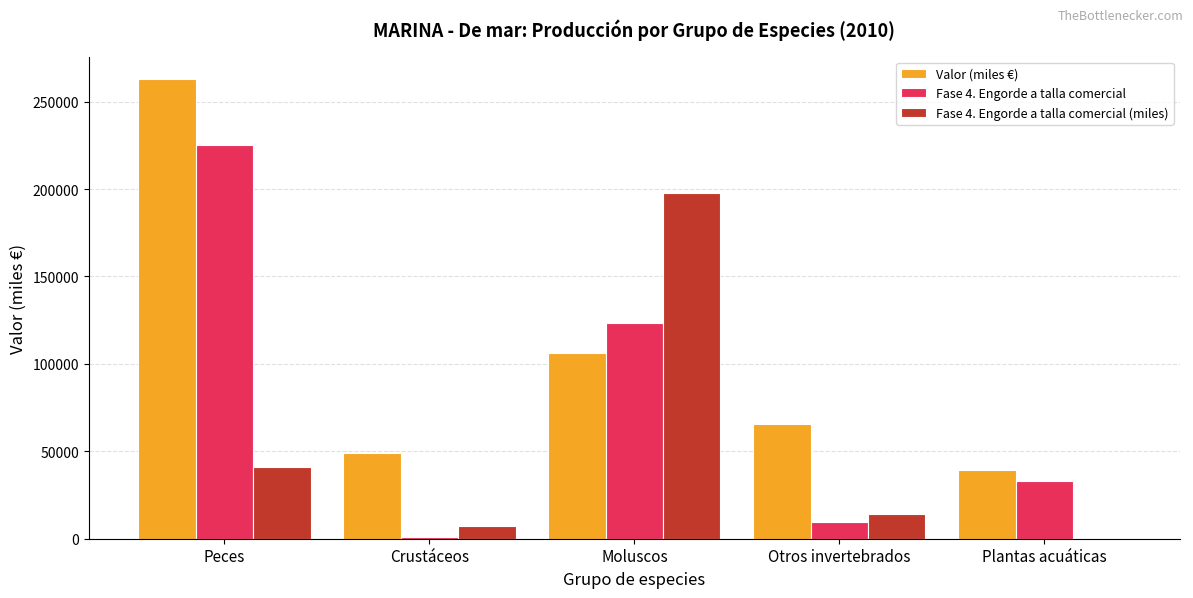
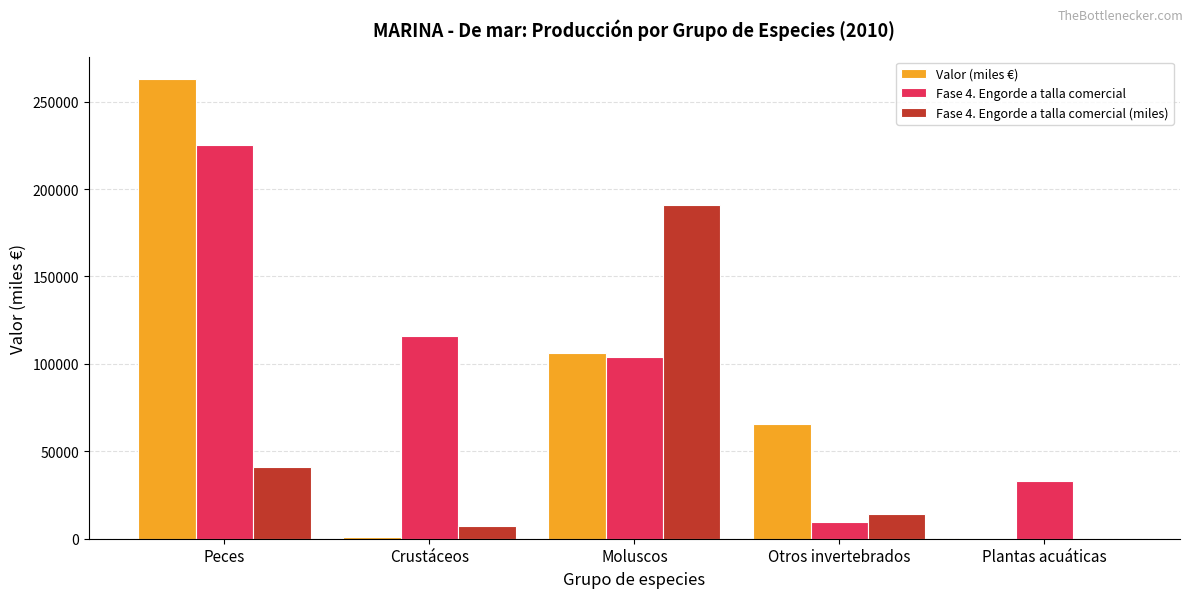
  {
    "Valor (miles €)": {
      "Peces": 263000,
-     "Crustáceos": 49000,
+     "Crustáceos": 1000,
      "Moluscos": 106000,
      "Otros invertebrados": 66000,
-     "Plantas acuáticas": 39000
+     "Plantas acuáticas": 1000
    },
    "Fase 4. Engorde a talla comercial": {
      "Peces": 225000,
-     "Crustáceos": 1000,
-     "Moluscos": 124000,
+     "Crustáceos": 116000,
+     "Moluscos": 104000,
      "Otros invertebrados": 10000,
      "Plantas acuáticas": 33000
    },
    "Fase 4. Engorde a talla comercial (miles)": {
      "Peces": 41000,
      "Crustáceos": 7000,
-     "Moluscos": 198000,
+     "Moluscos": 191000,
      "Otros invertebrados": 14000
    }
  }
